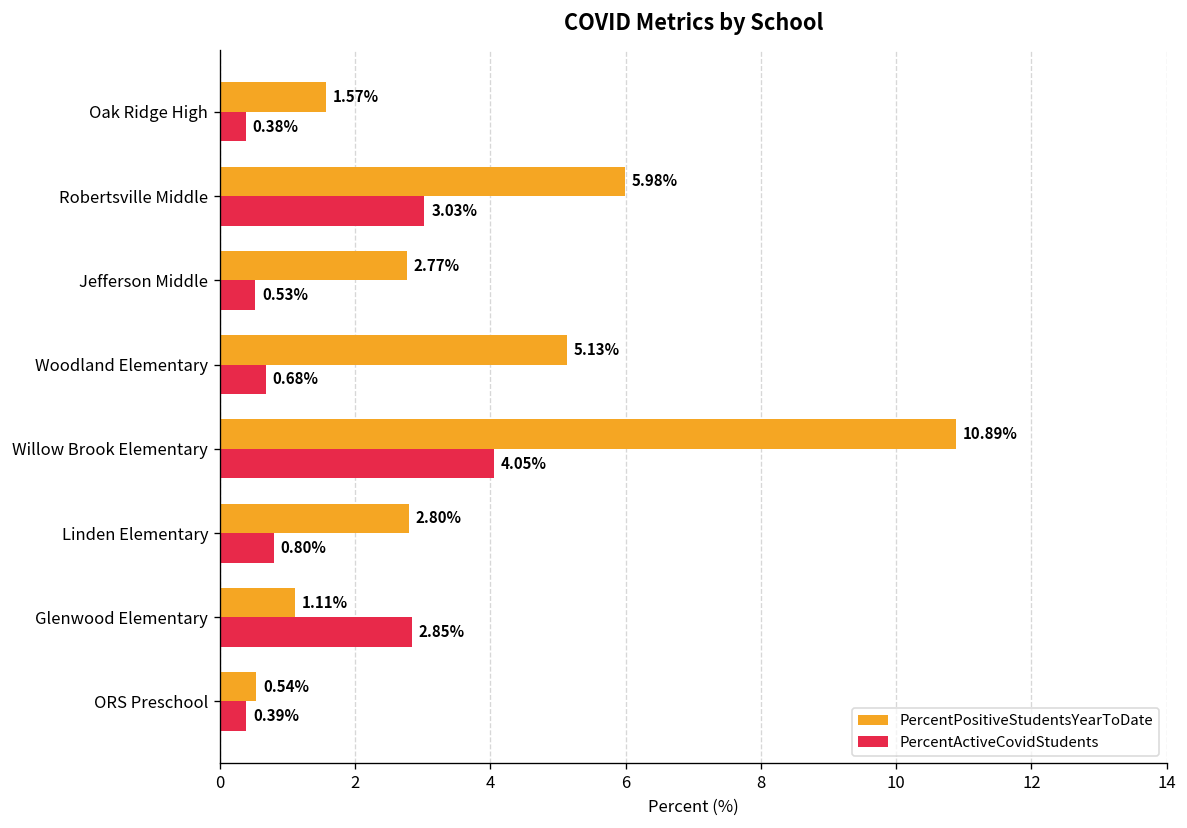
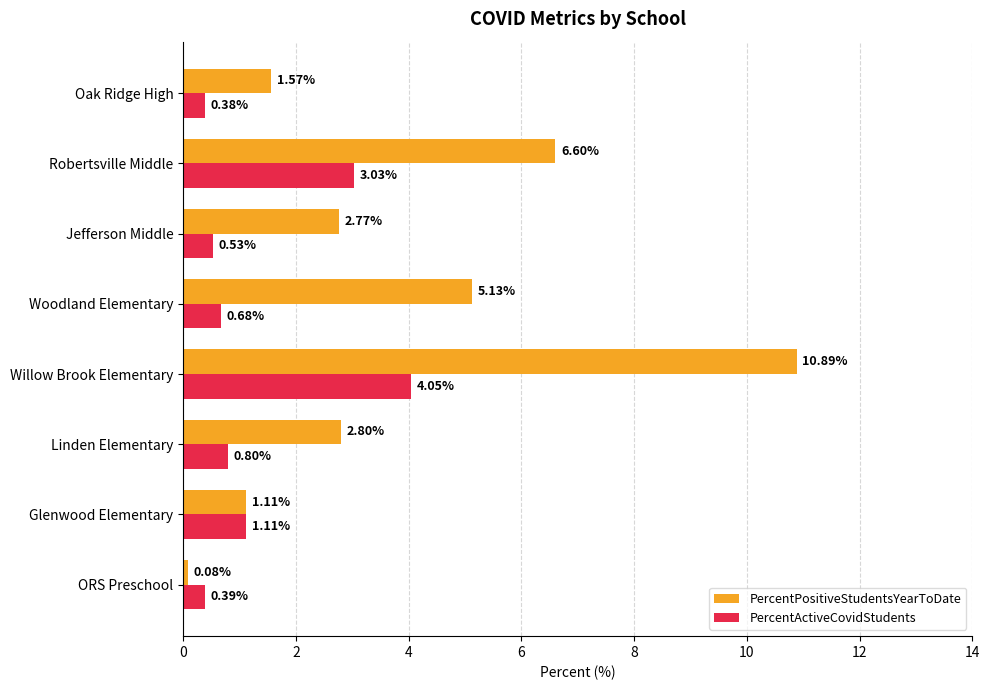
  {
    "PercentPositiveStudentsYearToDate": {
      "Oak Ridge High": "1.57%",
-     "Robertsville Middle": "5.98%",
+     "Robertsville Middle": "6.60%",
      "Jefferson Middle": "2.77%",
      "Woodland Elementary": "5.13%",
      "Willow Brook Elementary": "10.89%",
      "Linden Elementary": "2.80%",
      "Glenwood Elementary": "1.11%",
-     "ORS Preschool": "0.54%"
+     "ORS Preschool": "0.08%"
    },
    "PercentActiveCovidStudents": {
      "Oak Ridge High": "0.38%",
      "Robertsville Middle": "3.03%",
      "Jefferson Middle": "0.53%",
      "Woodland Elementary": "0.68%",
      "Willow Brook Elementary": "4.05%",
      "Linden Elementary": "0.80%",
-     "Glenwood Elementary": "2.85%",
+     "Glenwood Elementary": "1.11%",
      "ORS Preschool": "0.39%"
    }
  }
